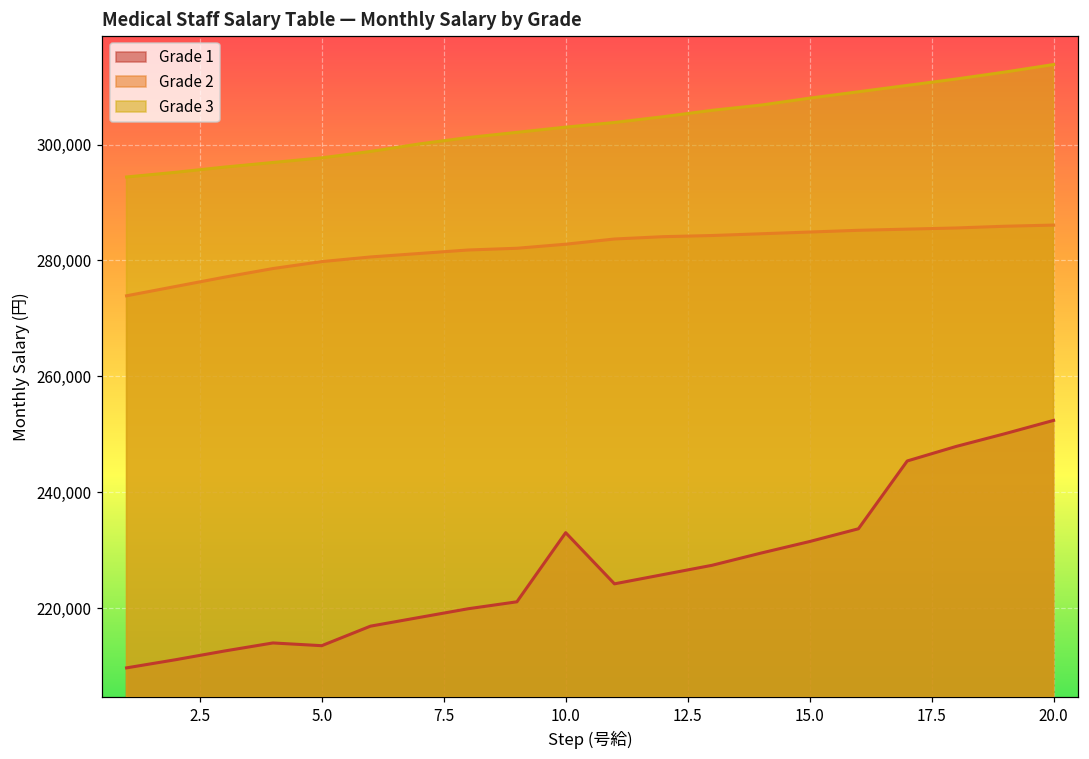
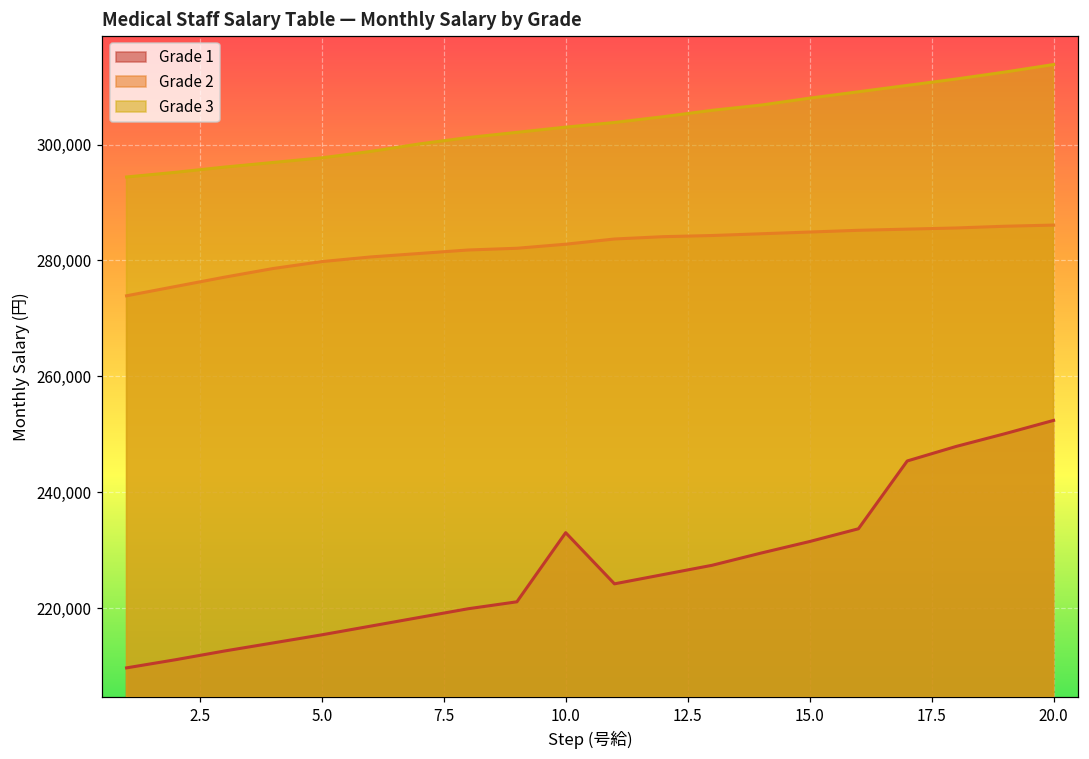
  {
    "Grade 1": {
-     "5.0": "214,000",
+     "5.0": "215,000",
      "10.0": "233,000",
      "15.0": "232,000",
      "20.0": "252,000"
    }
  }
